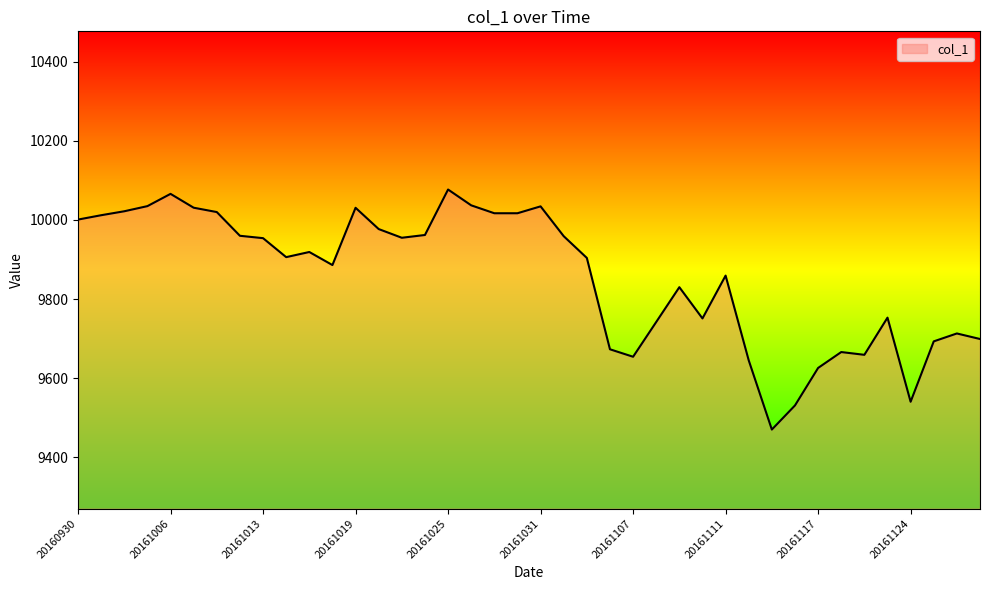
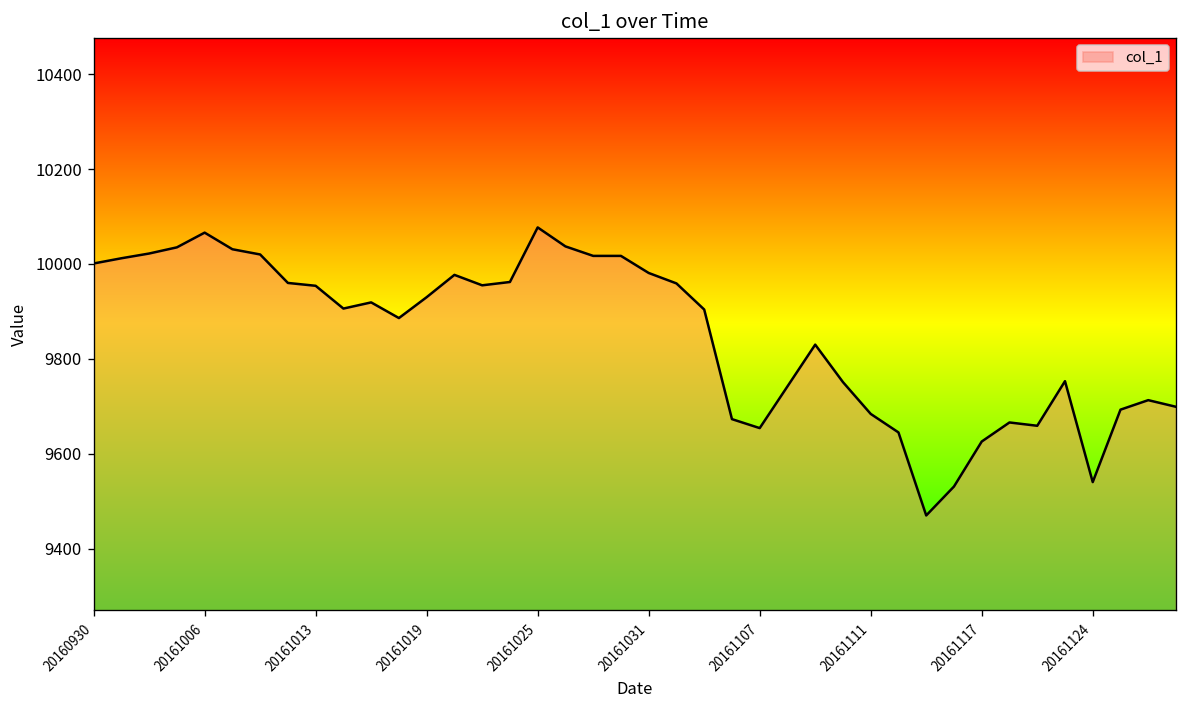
  {
    "20160930": 10000,
    "20161006": 10070,
    "20161013": 9950,
-   "20161019": 10030,
+   "20161019": 9930,
    "20161025": 10080,
-   "20161031": 10030,
+   "20161031": 9980,
    "20161107": 9650,
-   "20161111": 9860,
+   "20161111": 9680,
    "20161117": 9630,
    "20161124": 9540
  }
